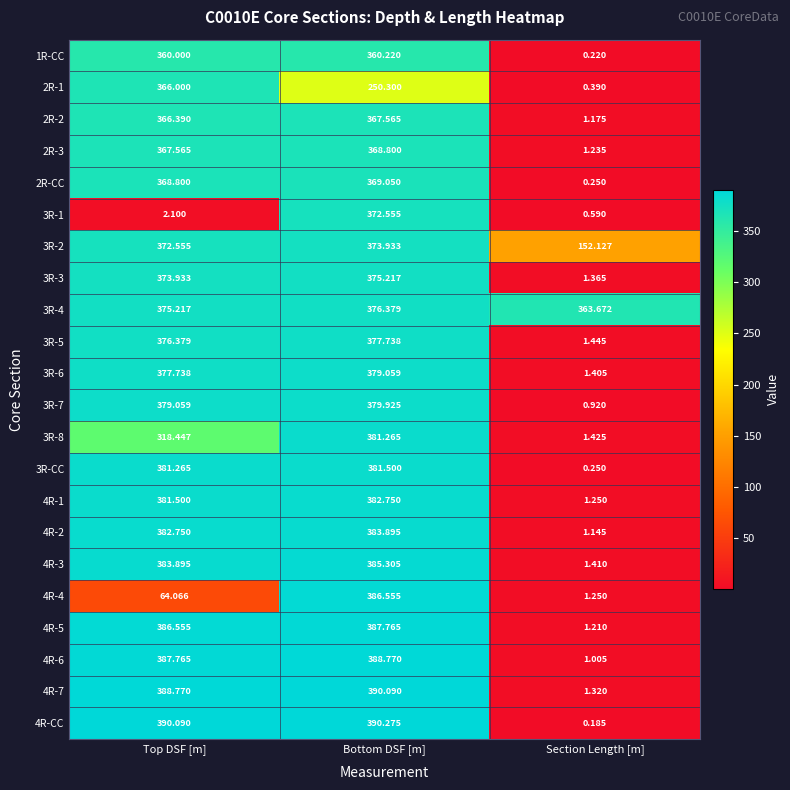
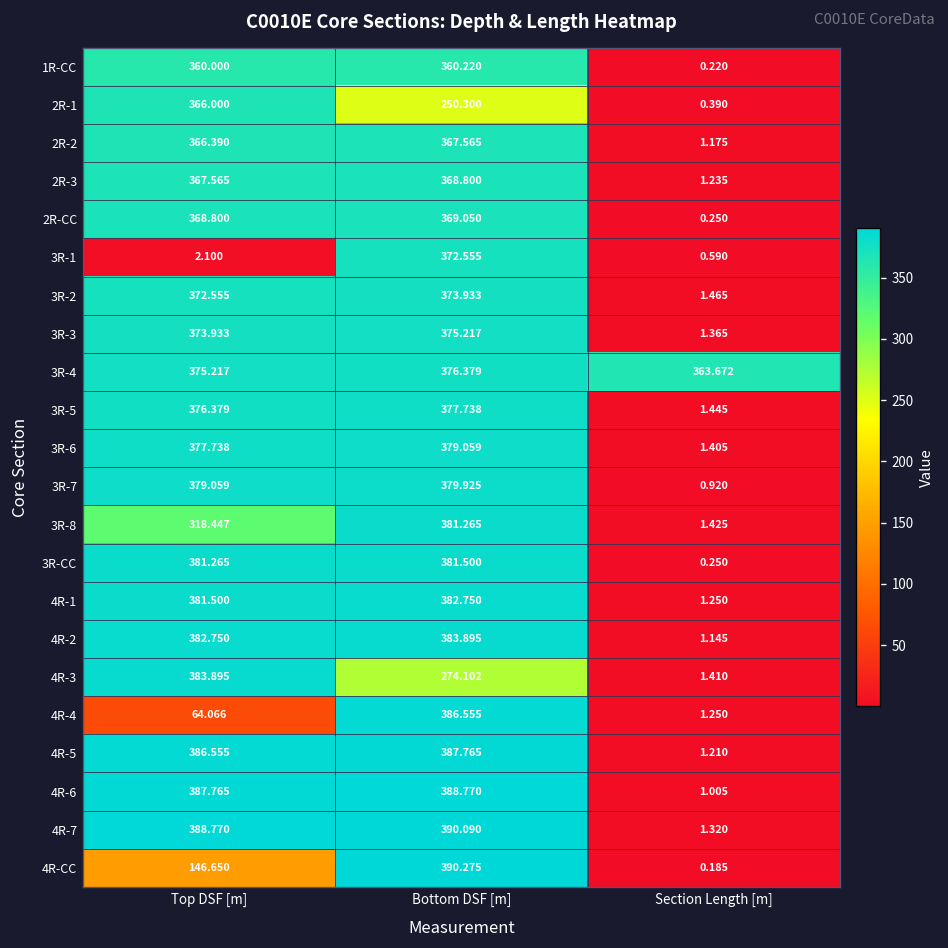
  {
    "1R-CC": {
      "Top DSF [m]": 360.000,
      "Bottom DSF [m]": 360.220,
      "Section Length [m]": 0.220
    },
    "2R-1": {
      "Top DSF [m]": 366.000,
      "Bottom DSF [m]": 250.300,
      "Section Length [m]": 0.390
    },
    "2R-2": {
      "Top DSF [m]": 366.390,
      "Bottom DSF [m]": 367.565,
      "Section Length [m]": 1.175
    },
    "2R-3": {
      "Top DSF [m]": 367.565,
      "Bottom DSF [m]": 368.800,
      "Section Length [m]": 1.235
    },
    "2R-CC": {
      "Top DSF [m]": 368.800,
      "Bottom DSF [m]": 369.050,
      "Section Length [m]": 0.250
    },
    "3R-1": {
      "Top DSF [m]": 2.100,
      "Bottom DSF [m]": 372.555,
      "Section Length [m]": 0.590
    },
    "3R-2": {
      "Top DSF [m]": 372.555,
      "Bottom DSF [m]": 373.933,
-     "Section Length [m]": 152.127
+     "Section Length [m]": 1.465
    },
    "3R-3": {
      "Top DSF [m]": 373.933,
      "Bottom DSF [m]": 375.217,
      "Section Length [m]": 1.365
    },
    "3R-4": {
      "Top DSF [m]": 375.217,
      "Bottom DSF [m]": 376.379,
      "Section Length [m]": 363.672
    },
    "3R-5": {
      "Top DSF [m]": 376.379,
      "Bottom DSF [m]": 377.738,
      "Section Length [m]": 1.445
    },
    "3R-6": {
      "Top DSF [m]": 377.738,
      "Bottom DSF [m]": 379.059,
      "Section Length [m]": 1.405
    },
    "3R-7": {
      "Top DSF [m]": 379.059,
      "Bottom DSF [m]": 379.925,
      "Section Length [m]": 0.920
    },
    "3R-8": {
      "Top DSF [m]": 318.447,
      "Bottom DSF [m]": 381.265,
      "Section Length [m]": 1.425
    },
    "3R-CC": {
      "Top DSF [m]": 381.265,
      "Bottom DSF [m]": 381.500,
      "Section Length [m]": 0.250
    },
    "4R-1": {
      "Top DSF [m]": 381.500,
      "Bottom DSF [m]": 382.750,
      "Section Length [m]": 1.250
    },
    "4R-2": {
      "Top DSF [m]": 382.750,
      "Bottom DSF [m]": 383.895,
      "Section Length [m]": 1.145
    },
    "4R-3": {
      "Top DSF [m]": 383.895,
-     "Bottom DSF [m]": 385.305,
+     "Bottom DSF [m]": 274.102,
      "Section Length [m]": 1.410
    },
    "4R-4": {
      "Top DSF [m]": 64.066,
      "Bottom DSF [m]": 386.555,
      "Section Length [m]": 1.250
    },
    "4R-5": {
      "Top DSF [m]": 386.555,
      "Bottom DSF [m]": 387.765,
      "Section Length [m]": 1.210
    },
    "4R-6": {
      "Top DSF [m]": 387.765,
      "Bottom DSF [m]": 388.770,
      "Section Length [m]": 1.005
    },
    "4R-7": {
      "Top DSF [m]": 388.770,
      "Bottom DSF [m]": 390.090,
      "Section Length [m]": 1.320
    },
    "4R-CC": {
-     "Top DSF [m]": 390.090,
+     "Top DSF [m]": 146.650,
      "Bottom DSF [m]": 390.275,
      "Section Length [m]": 0.185
    }
  }
